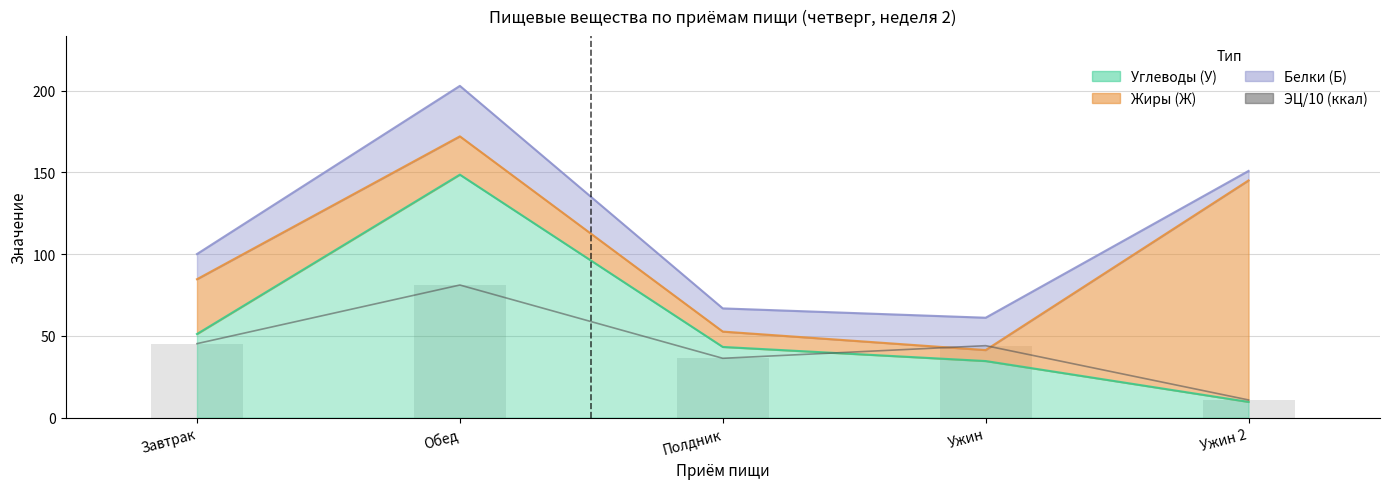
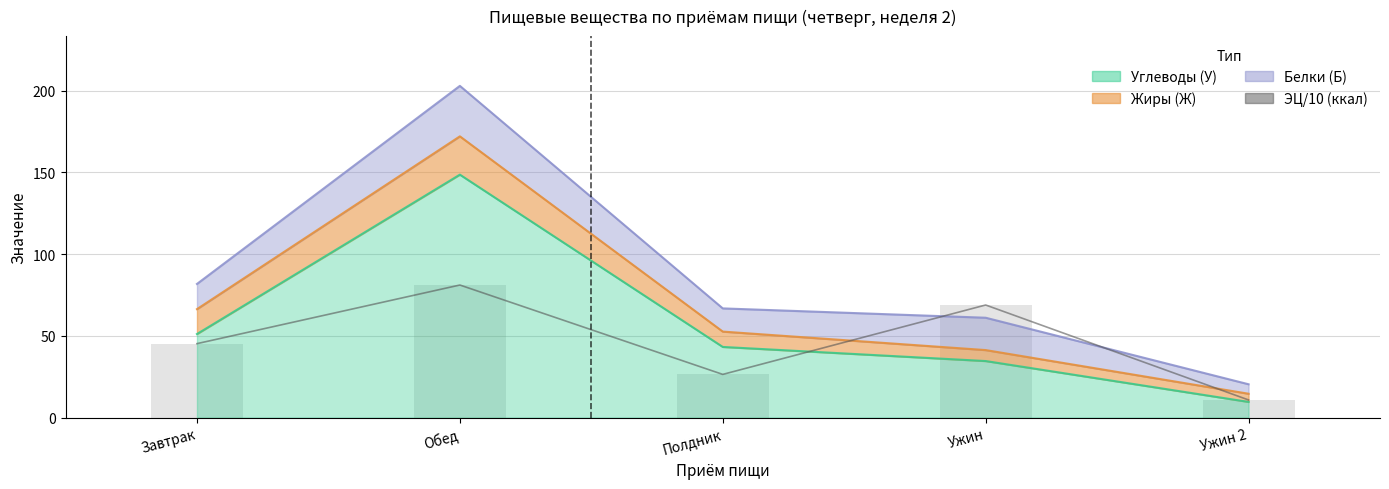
  {
    "Углеводы (У)": {
      "Завтрак": 51,
      "Обед": 149,
      "Полдник": 43,
      "Ужин": 35
    },
    "Жиры (Ж)": {
-     "Завтрак": 34,
-     "Ужин 2": 136
+     "Завтрак": 15,
+     "Ужин 2": 5
    },
    "ЭЦ/10 (ккал)": {
      "Завтрак": 45,
      "Обед": 81,
-     "Полдник": 36,
-     "Ужин": 44
+     "Полдник": 26,
+     "Ужин": 69
    }
  }
